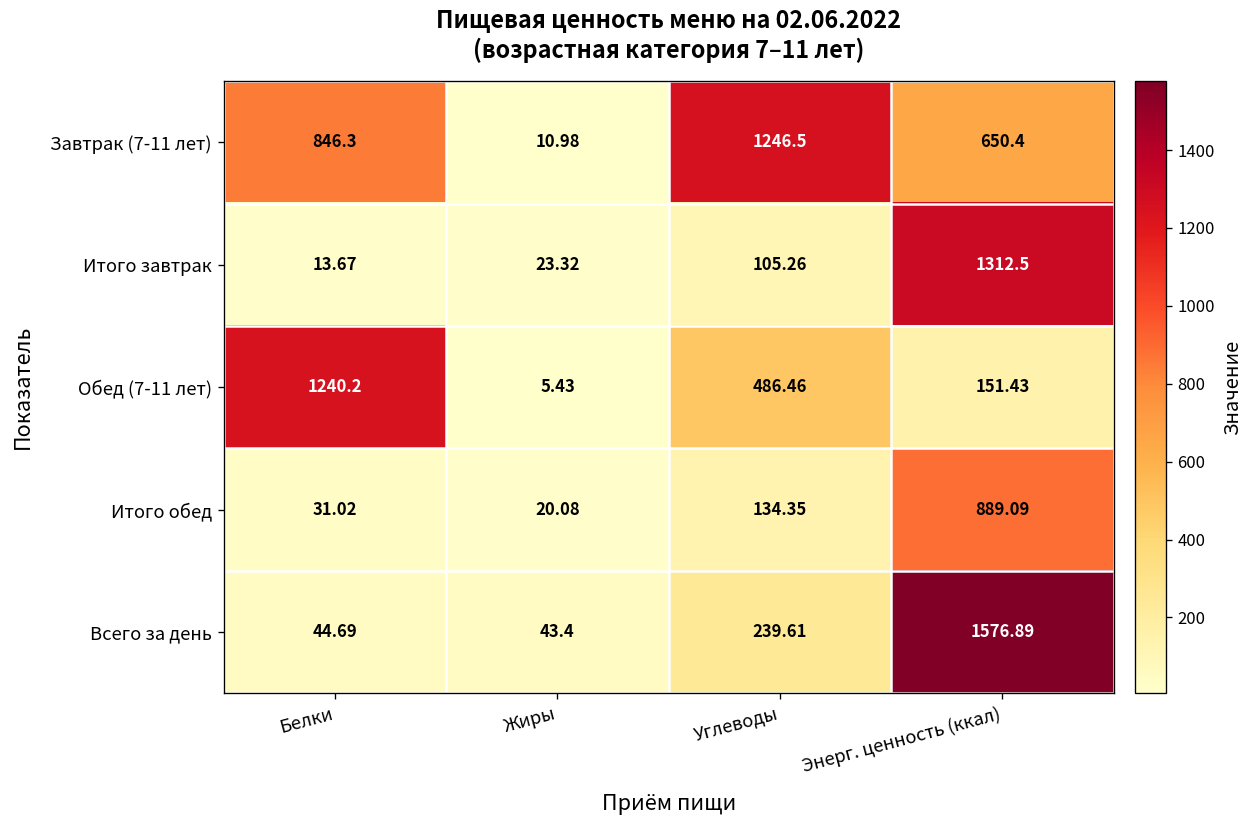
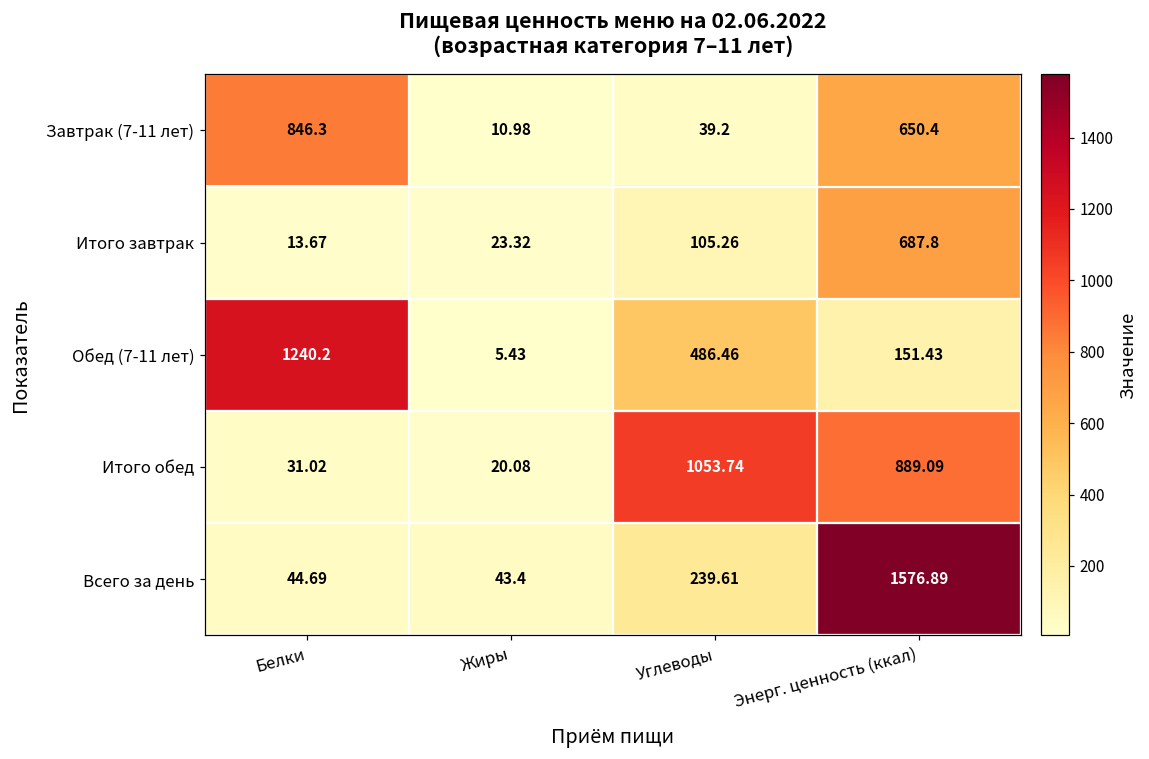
  {
    "Завтрак (7-11 лет)": {
      "Белки": 846.3,
      "Жиры": 10.98,
-     "Углеводы": 1246.5,
+     "Углеводы": 39.2,
      "Энерг. ценность (ккал)": 650.4
    },
    "Итого завтрак": {
      "Белки": 13.67,
      "Жиры": 23.32,
      "Углеводы": 105.26,
-     "Энерг. ценность (ккал)": 1312.5
+     "Энерг. ценность (ккал)": 687.8
    },
    "Обед (7-11 лет)": {
      "Белки": 1240.2,
      "Жиры": 5.43,
      "Углеводы": 486.46,
      "Энерг. ценность (ккал)": 151.43
    },
    "Итого обед": {
      "Белки": 31.02,
      "Жиры": 20.08,
-     "Углеводы": 134.35,
+     "Углеводы": 1053.74,
      "Энерг. ценность (ккал)": 889.09
    },
    "Всего за день": {
      "Белки": 44.69,
      "Жиры": 43.4,
      "Углеводы": 239.61,
      "Энерг. ценность (ккал)": 1576.89
    }
  }
